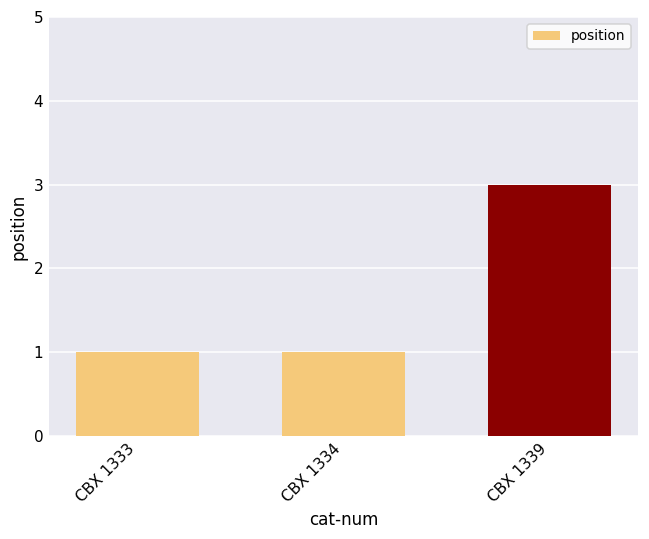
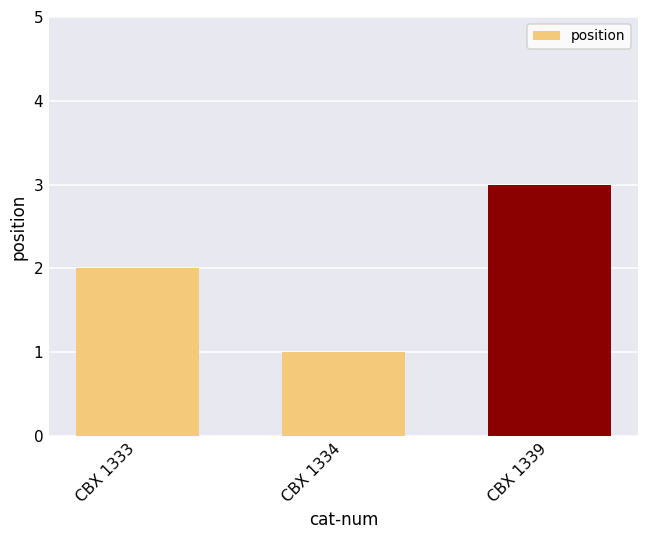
  {
-   "CBX 1333": 1,
+   "CBX 1333": 2,
    "CBX 1334": 1,
    "CBX 1339": 3
  }
